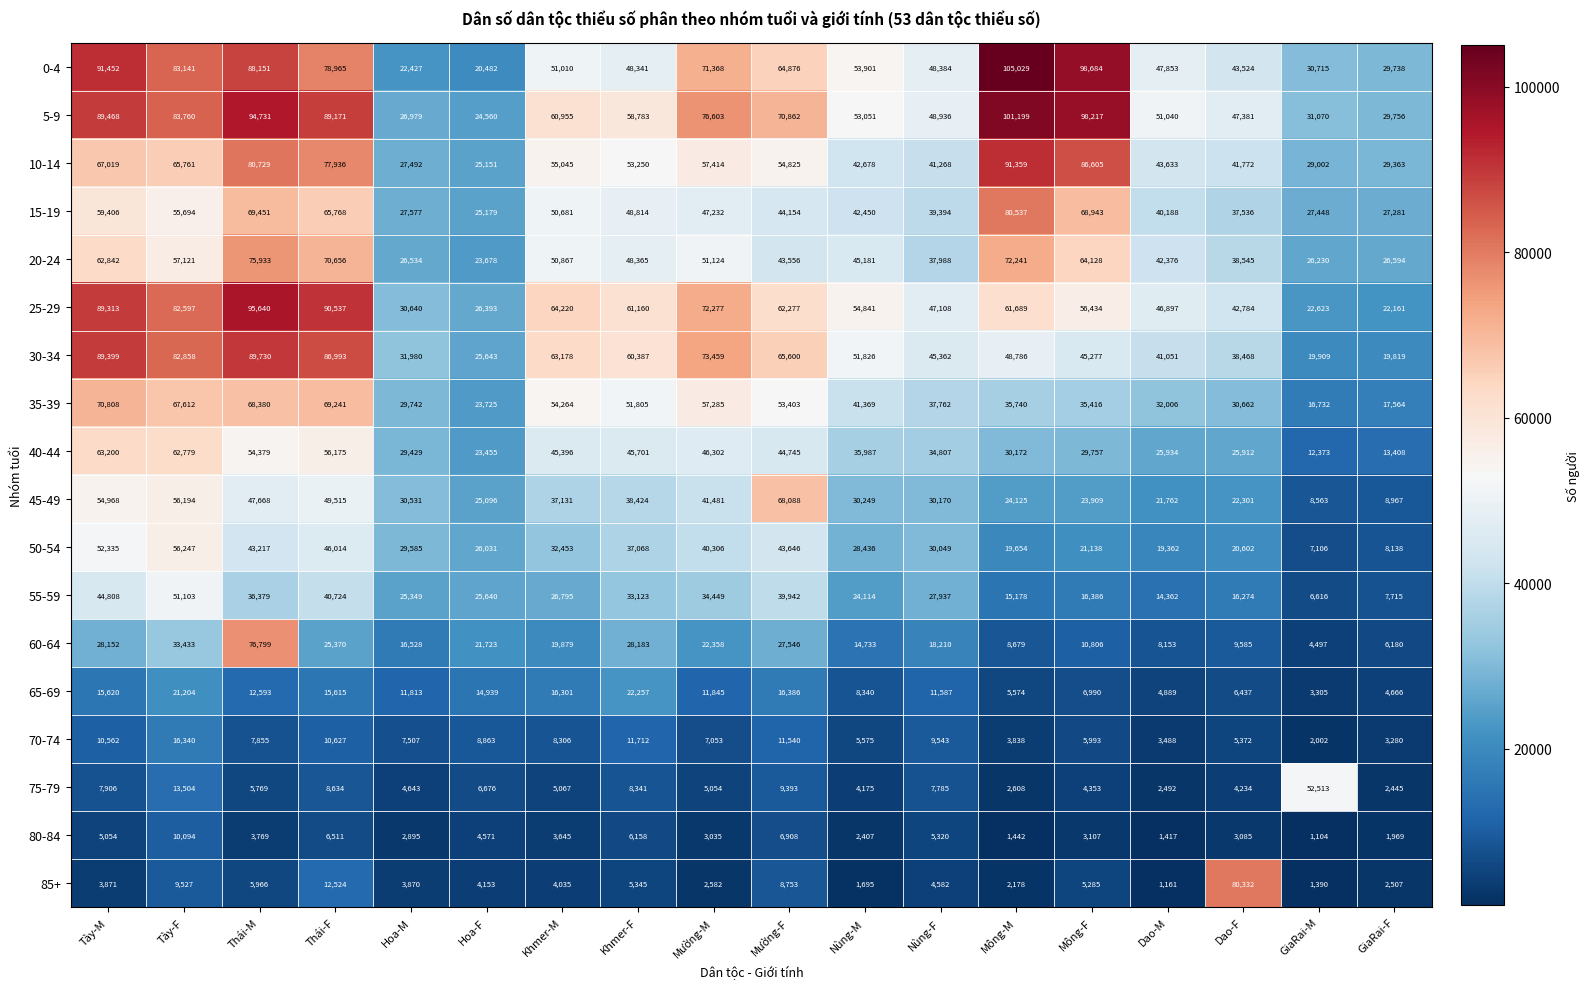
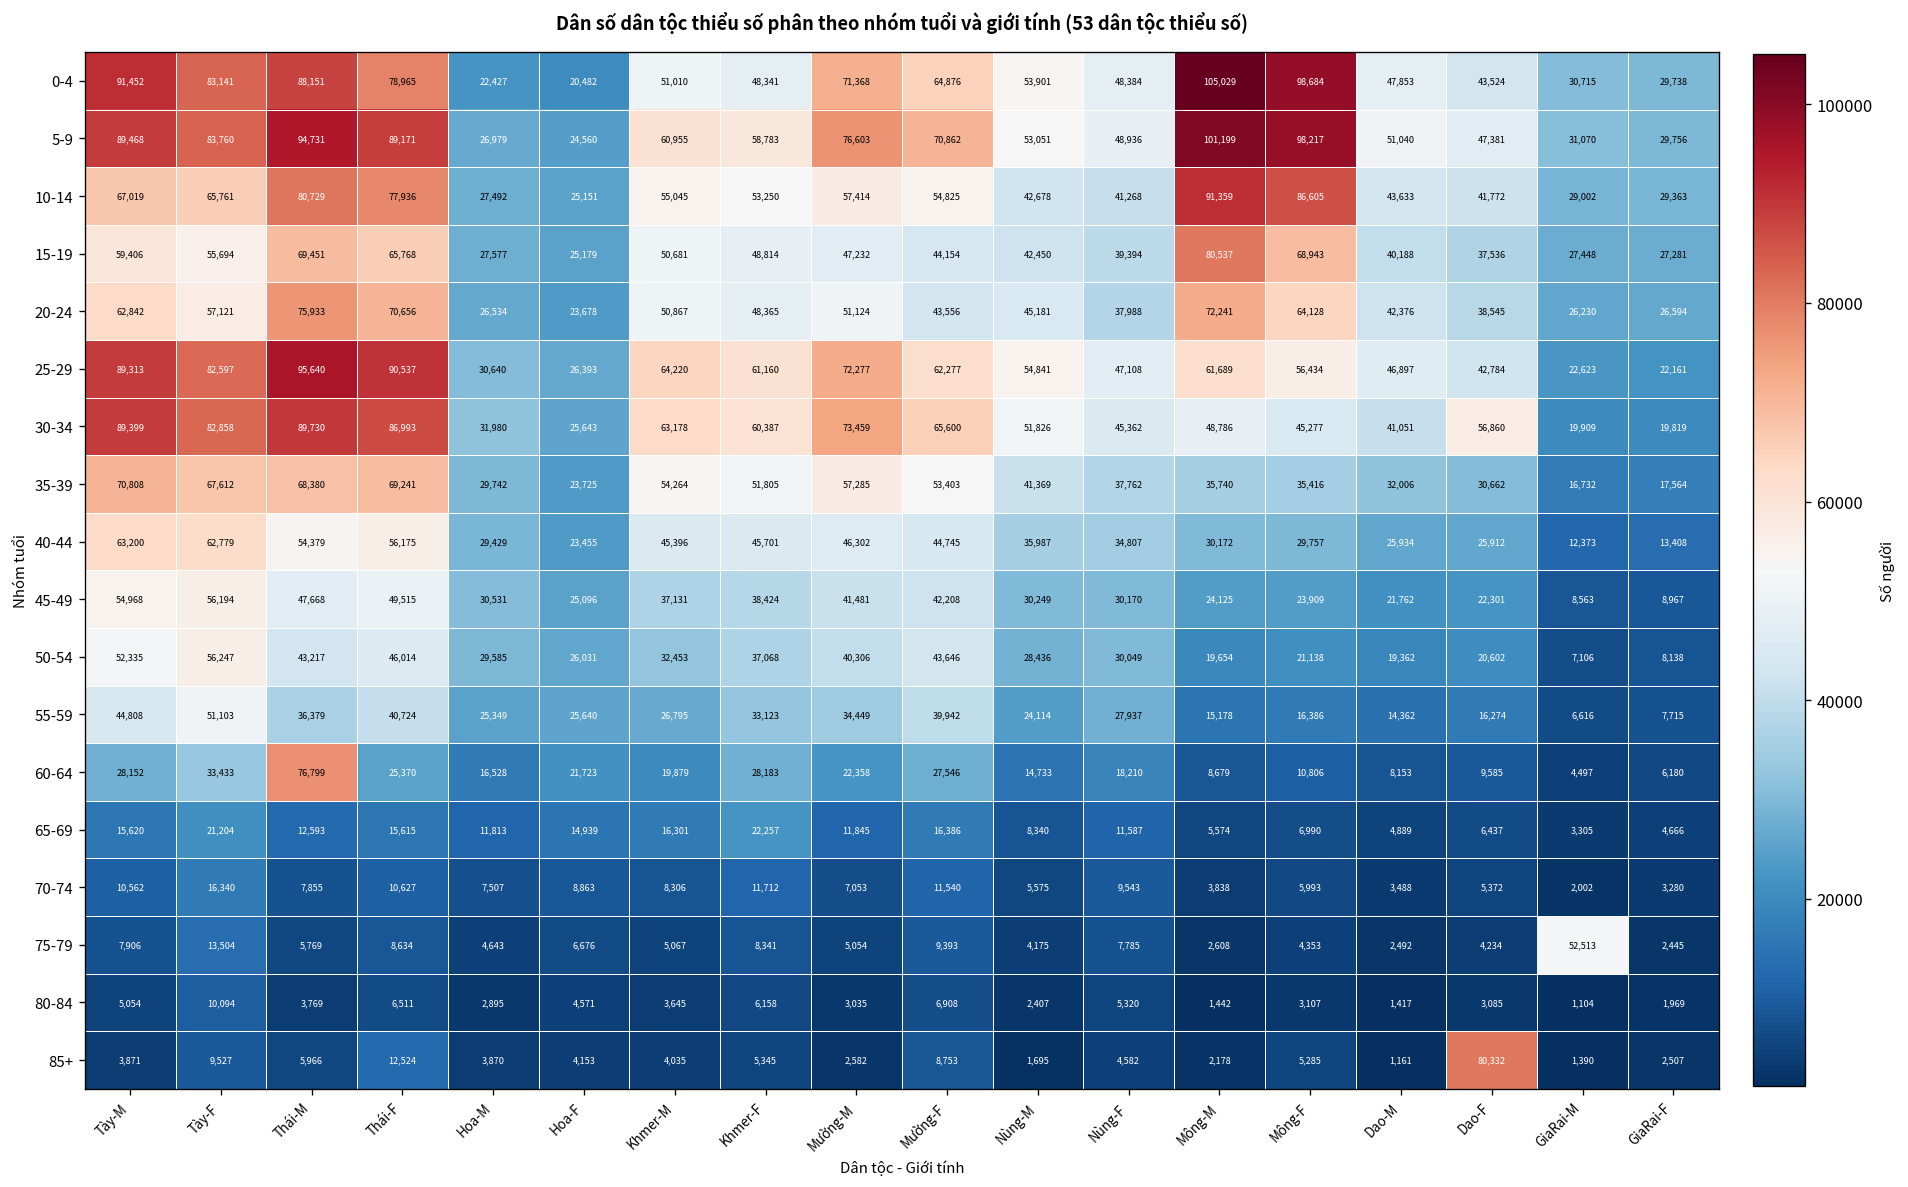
  {
    "30-34": {
      "Tày-M": "89,399",
      "Tày-F": "82,858",
      "Thái-M": "89,730",
      "Thái-F": "86,993",
      "Hoa-M": "31,980",
      "Hoa-F": "25,643",
      "Khmer-M": "63,178",
      "Khmer-F": "60,387",
      "Mường-M": "73,459",
      "Mường-F": "65,600",
      "Nùng-M": "51,826",
      "Nùng-F": "45,362",
      "Mông-M": "48,786",
      "Mông-F": "45,277",
      "Dao-M": "41,051",
-     "Dao-F": "38,468",
+     "Dao-F": "56,860",
      "GiaRai-M": "19,909",
      "GiaRai-F": "19,819"
    },
    "45-49": {
      "Tày-M": "54,968",
      "Tày-F": "56,194",
      "Thái-M": "47,668",
      "Thái-F": "49,515",
      "Hoa-M": "30,531",
      "Hoa-F": "25,096",
      "Khmer-M": "37,131",
      "Khmer-F": "38,424",
      "Mường-M": "41,481",
-     "Mường-F": "68,088",
+     "Mường-F": "42,208",
      "Nùng-M": "30,249",
      "Nùng-F": "30,170",
      "Mông-M": "24,125",
      "Mông-F": "23,909",
      "Dao-M": "21,762",
      "Dao-F": "22,301",
      "GiaRai-M": "8,563",
      "GiaRai-F": "8,967"
    }
  }
